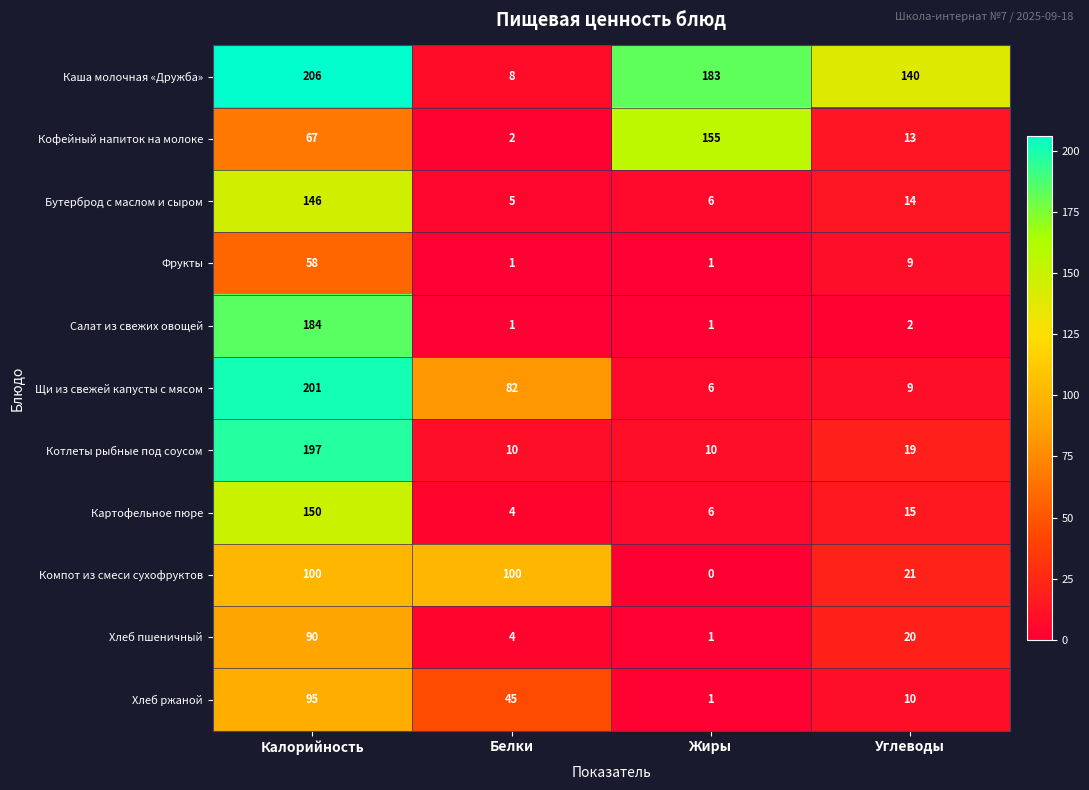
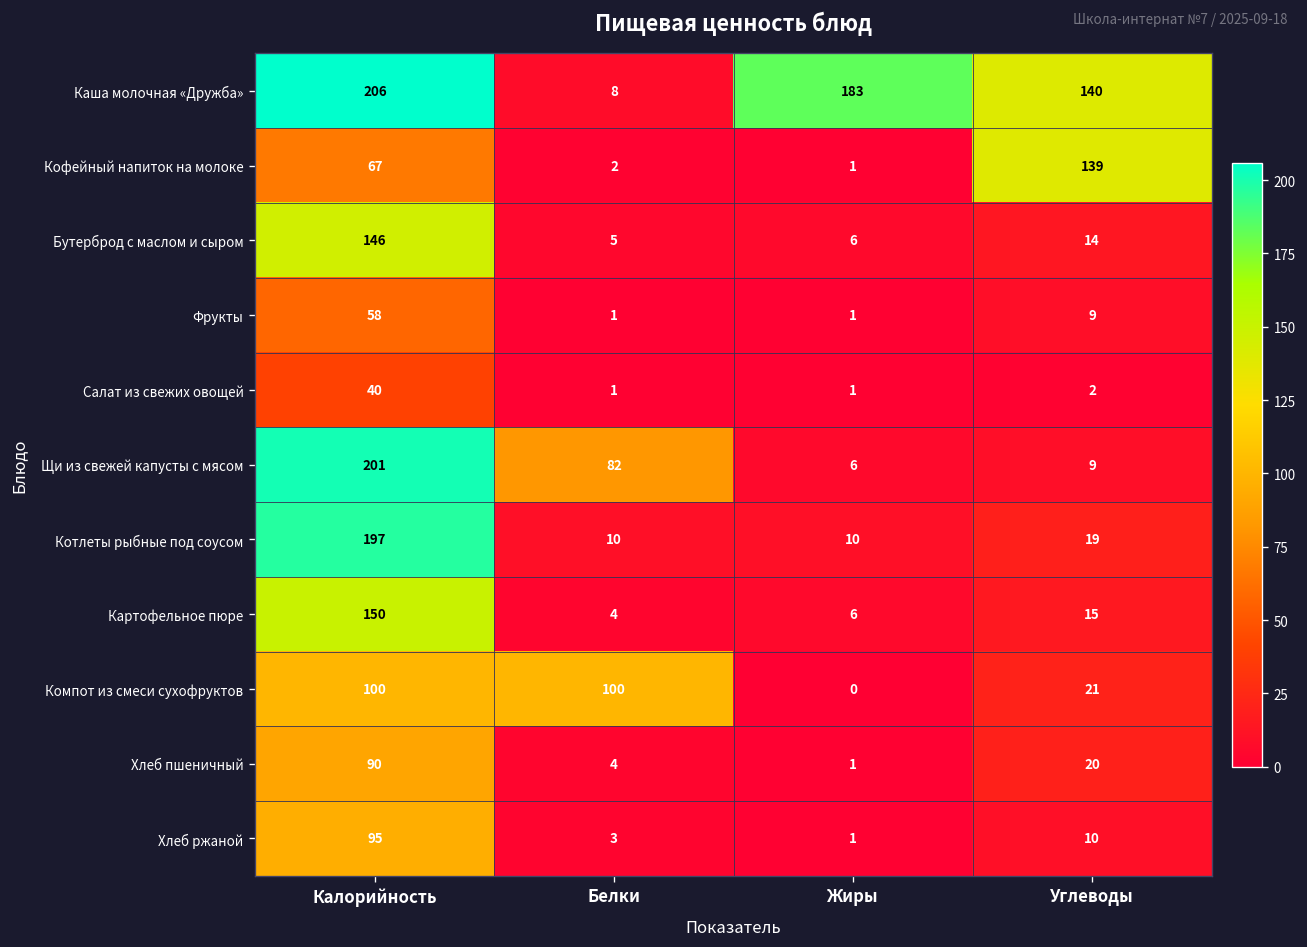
  {
    "Каша молочная «Дружба»": {
      "Калорийность": 206,
      "Белки": 8,
      "Жиры": 183,
      "Углеводы": 140
    },
    "Кофейный напиток на молоке": {
      "Калорийность": 67,
      "Белки": 2,
-     "Жиры": 155,
-     "Углеводы": 13
+     "Жиры": 1,
+     "Углеводы": 139
    },
    "Бутерброд с маслом и сыром": {
      "Калорийность": 146,
      "Белки": 5,
      "Жиры": 6,
      "Углеводы": 14
    },
    "Фрукты": {
      "Калорийность": 58,
      "Белки": 1,
      "Жиры": 1,
      "Углеводы": 9
    },
    "Салат из свежих овощей": {
-     "Калорийность": 184,
+     "Калорийность": 40,
      "Белки": 1,
      "Жиры": 1,
      "Углеводы": 2
    },
    "Щи из свежей капусты с мясом": {
      "Калорийность": 201,
      "Белки": 82,
      "Жиры": 6,
      "Углеводы": 9
    },
    "Котлеты рыбные под соусом": {
      "Калорийность": 197,
      "Белки": 10,
      "Жиры": 10,
      "Углеводы": 19
    },
    "Картофельное пюре": {
      "Калорийность": 150,
      "Белки": 4,
      "Жиры": 6,
      "Углеводы": 15
    },
    "Компот из смеси сухофруктов": {
      "Калорийность": 100,
      "Белки": 100,
      "Жиры": 0,
      "Углеводы": 21
    },
    "Хлеб пшеничный": {
      "Калорийность": 90,
      "Белки": 4,
      "Жиры": 1,
      "Углеводы": 20
    },
    "Хлеб ржаной": {
      "Калорийность": 95,
-     "Белки": 45,
+     "Белки": 3,
      "Жиры": 1,
      "Углеводы": 10
    }
  }
